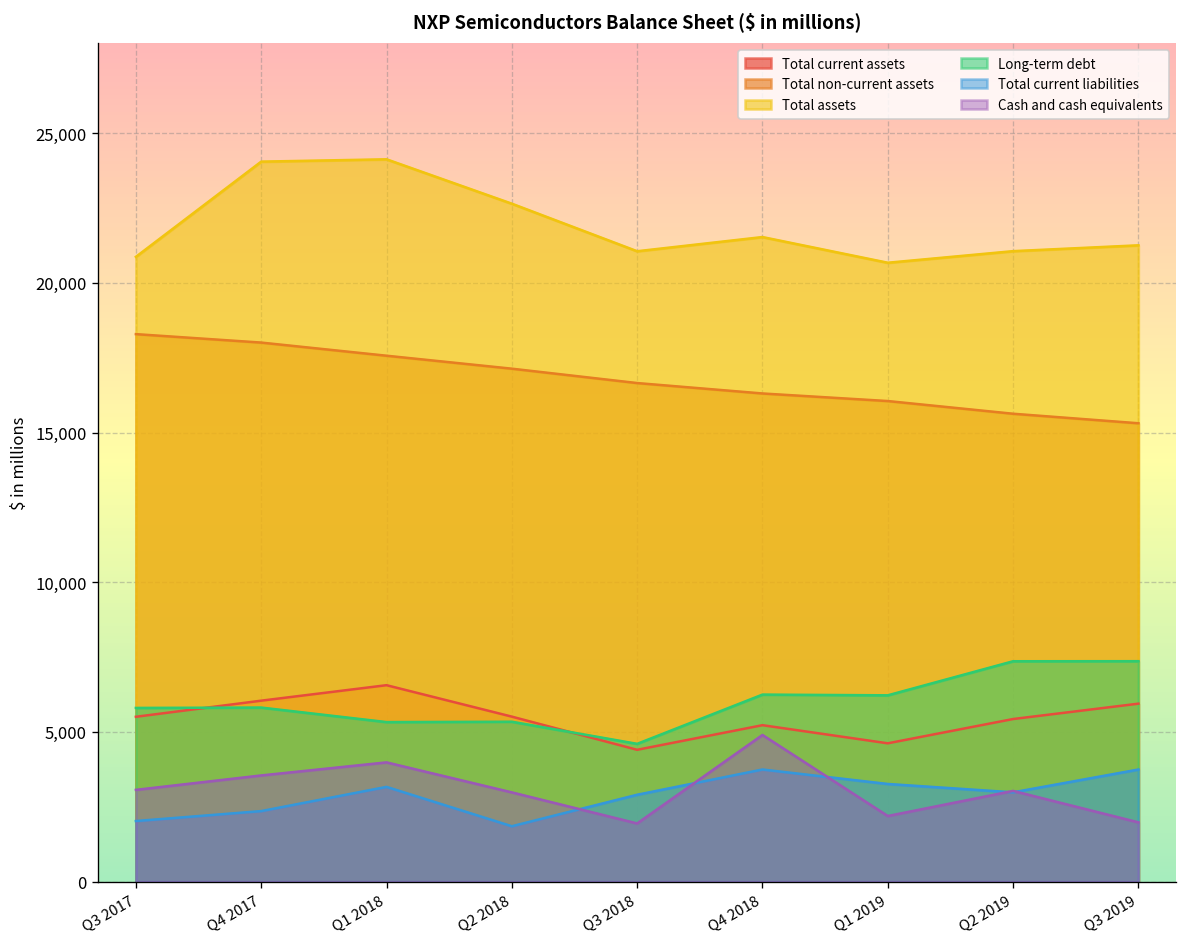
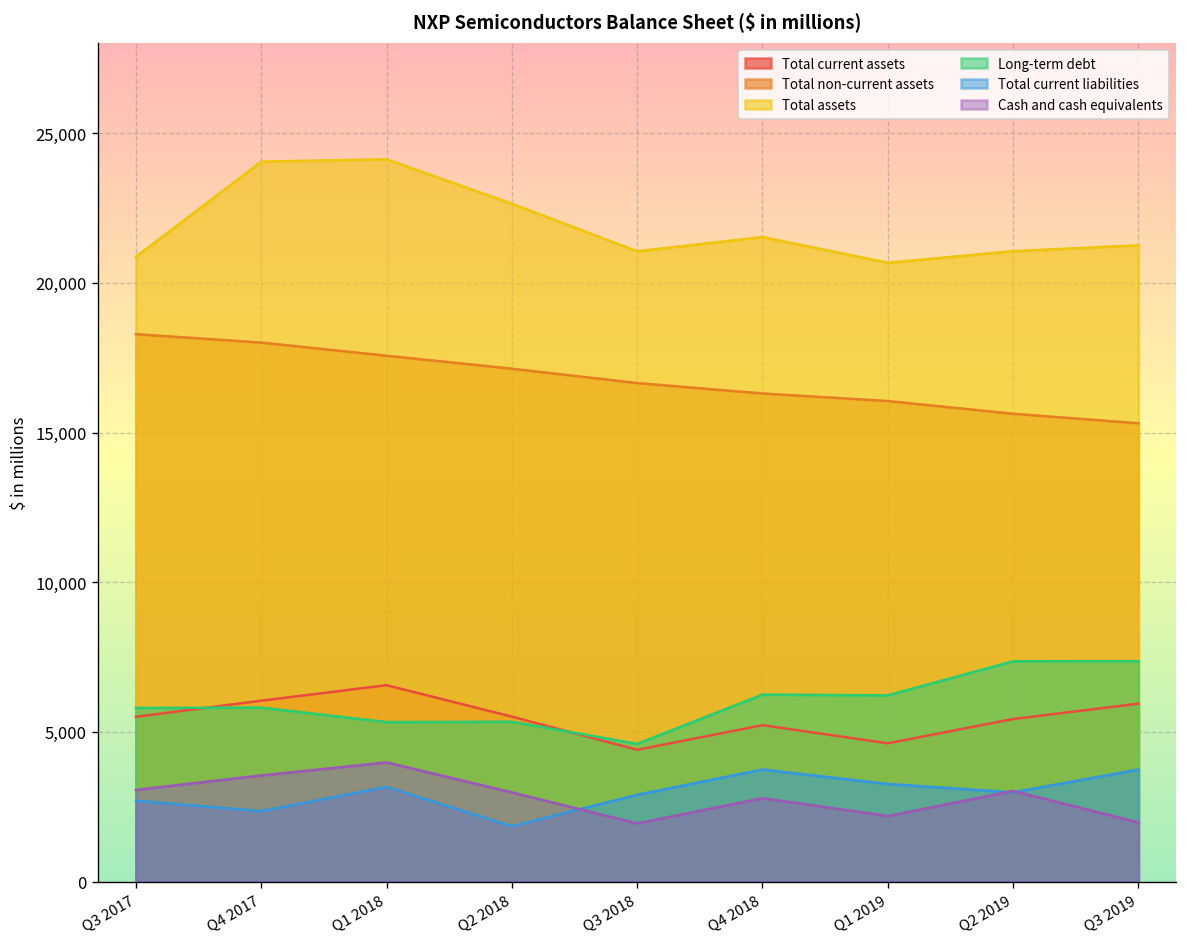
  {
    "Total assets": {
      "Q3 2017": "20,900",
      "Q4 2017": "24,000",
      "Q1 2018": "24,100",
      "Q2 2018": "22,600",
      "Q3 2018": "21,100",
      "Q4 2018": "21,500",
      "Q1 2019": "20,700",
      "Q2 2019": "21,100",
      "Q3 2019": "21,300"
    },
    "Long-term debt": {
      "Q3 2017": "5,800",
      "Q4 2017": "5,800",
      "Q1 2018": "5,300",
      "Q2 2018": "5,300",
      "Q3 2018": "4,600",
      "Q4 2018": "6,200",
      "Q1 2019": "6,200",
      "Q2 2019": "7,400",
      "Q3 2019": "7,400"
    },
    "Total current liabilities": {
-     "Q3 2017": "2,000",
+     "Q3 2017": "2,700",
      "Q4 2017": "2,400",
      "Q1 2018": "3,200",
      "Q2 2018": "1,900",
      "Q3 2018": "2,900",
      "Q4 2018": "3,700",
      "Q1 2019": "3,300",
      "Q3 2019": "3,700"
    },
    "Cash and cash equivalents": {
      "Q3 2017": "3,100",
      "Q4 2017": "3,500",
      "Q1 2018": "4,000",
      "Q2 2018": "3,000",
      "Q3 2018": "1,900",
-     "Q4 2018": "4,900",
+     "Q4 2018": "2,800",
      "Q1 2019": "2,200",
      "Q3 2019": "2,000"
    }
  }
